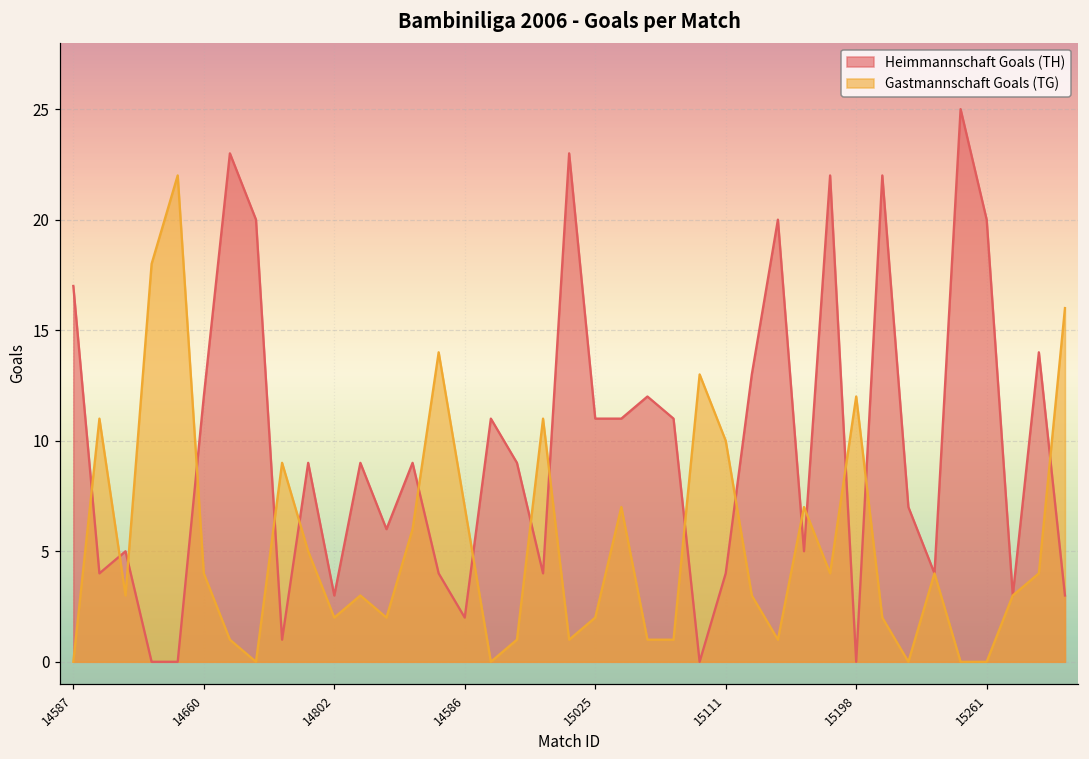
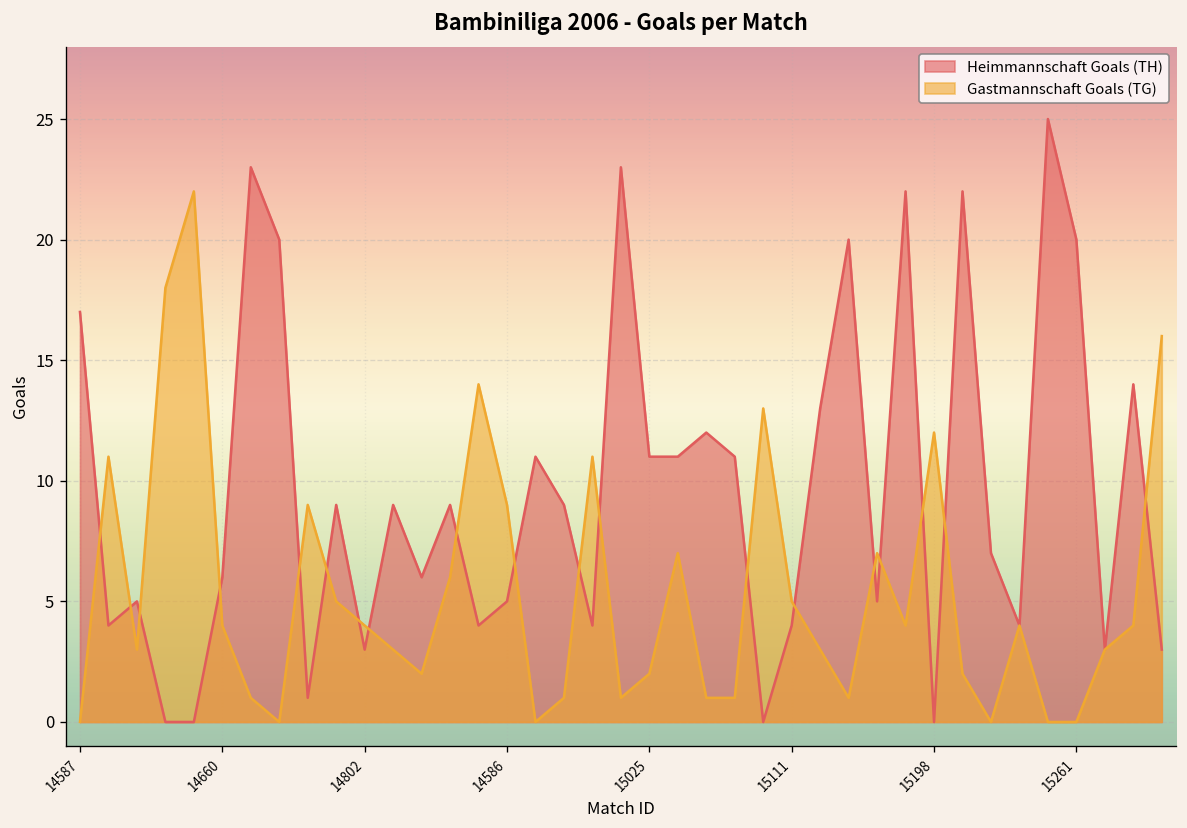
  {
    "Heimmannschaft Goals (TH)": {
      "14587": 17,
-     "14660": 12,
+     "14660": 6,
      "14802": 3,
-     "14586": 2,
+     "14586": 5,
      "15025": 11,
      "15111": 4,
      "15198": 0,
      "15261": 20
    },
    "Gastmannschaft Goals (TG)": {
      "14587": 0,
      "14660": 4,
-     "14802": 2,
-     "14586": 7,
+     "14802": 4,
+     "14586": 9,
      "15025": 2,
-     "15111": 10,
+     "15111": 5,
      "15198": 12,
      "15261": 0
    }
  }
